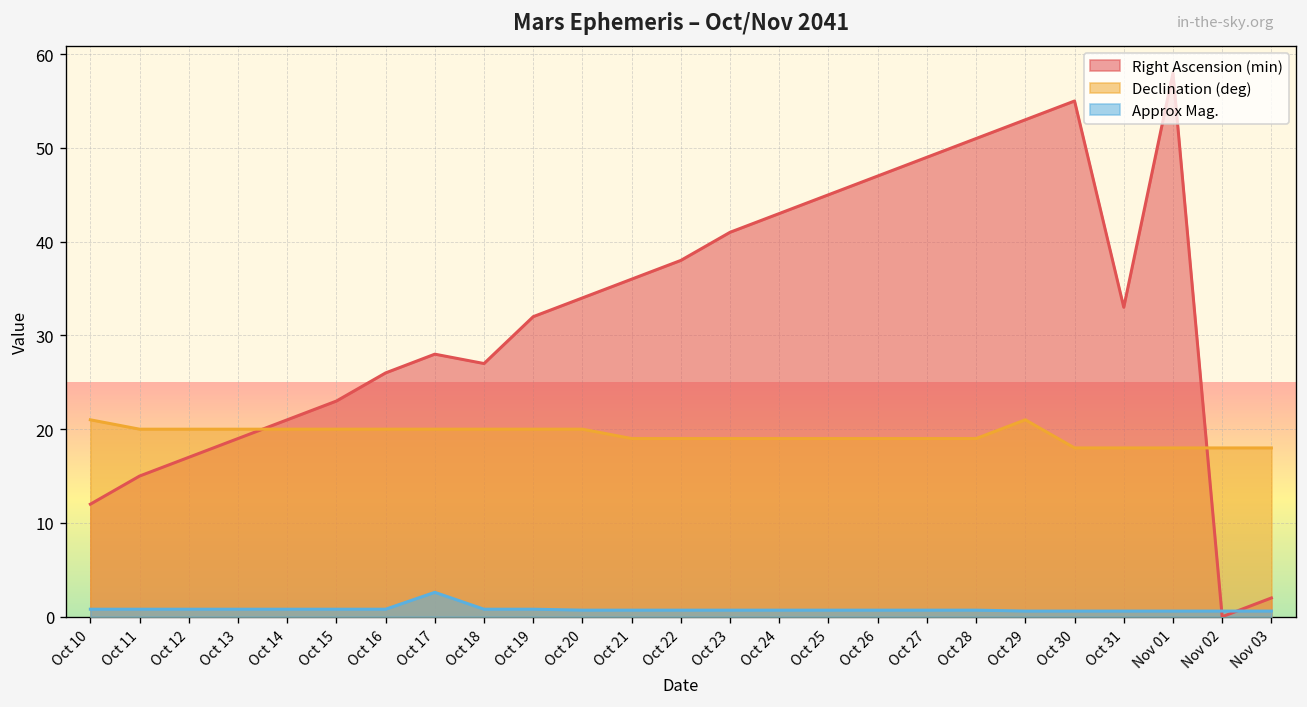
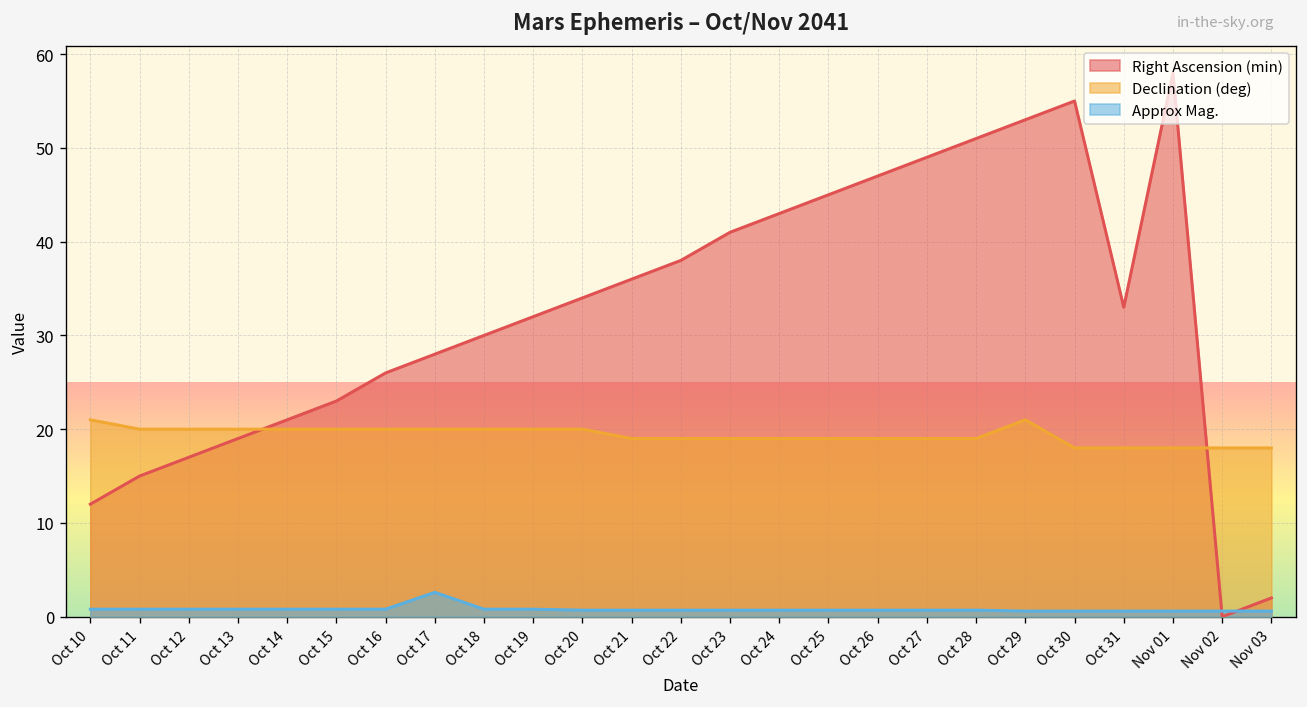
  {
    "Right Ascension (min)": {
      "Oct 10": 12,
      "Oct 11": 15,
      "Oct 12": 17,
      "Oct 13": 19,
      "Oct 14": 21,
      "Oct 15": 23,
      "Oct 16": 26,
      "Oct 17": 28,
-     "Oct 18": 27,
+     "Oct 18": 30,
      "Oct 19": 32,
      "Oct 20": 34,
      "Oct 21": 36,
      "Oct 22": 38,
      "Oct 23": 41,
      "Oct 24": 43,
      "Oct 25": 45,
      "Oct 26": 47,
      "Oct 27": 49,
      "Oct 28": 51,
      "Oct 29": 53,
      "Oct 30": 55,
      "Oct 31": 33,
      "Nov 02": 0,
      "Nov 03": 2
    },
    "Declination (deg)": {
      "Oct 10": 21,
      "Oct 11": 20,
      "Oct 12": 20,
      "Oct 13": 20,
      "Oct 14": 20,
      "Oct 15": 20,
      "Oct 16": 20,
      "Oct 17": 20,
      "Oct 18": 20,
      "Oct 19": 20,
      "Oct 20": 20,
      "Oct 21": 19,
      "Oct 22": 19,
      "Oct 23": 19,
      "Oct 24": 19,
      "Oct 25": 19,
      "Oct 26": 19,
      "Oct 27": 19,
      "Oct 28": 19,
      "Oct 29": 21,
      "Oct 30": 18,
      "Oct 31": 18,
      "Nov 01": 18,
      "Nov 02": 18,
      "Nov 03": 18
    },
    "Approx Mag.": {
      "Oct 10": 1,
      "Oct 11": 1,
      "Oct 12": 1,
      "Oct 13": 1,
      "Oct 14": 1,
      "Oct 15": 1,
      "Oct 16": 1,
      "Oct 17": 3,
      "Oct 18": 1,
      "Oct 19": 1,
      "Oct 20": 1,
      "Oct 21": 1,
      "Oct 22": 1,
      "Oct 23": 1,
      "Oct 24": 1,
      "Oct 25": 1,
      "Oct 26": 1,
      "Oct 27": 1,
      "Oct 28": 1,
      "Oct 29": 1,
      "Oct 30": 1,
      "Oct 31": 1,
      "Nov 01": 1,
      "Nov 02": 1,
      "Nov 03": 1
    }
  }
